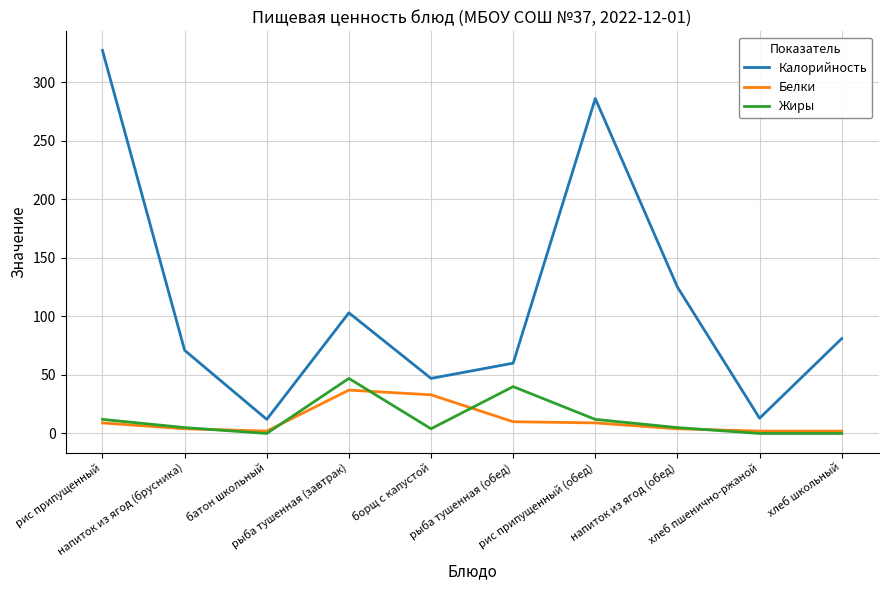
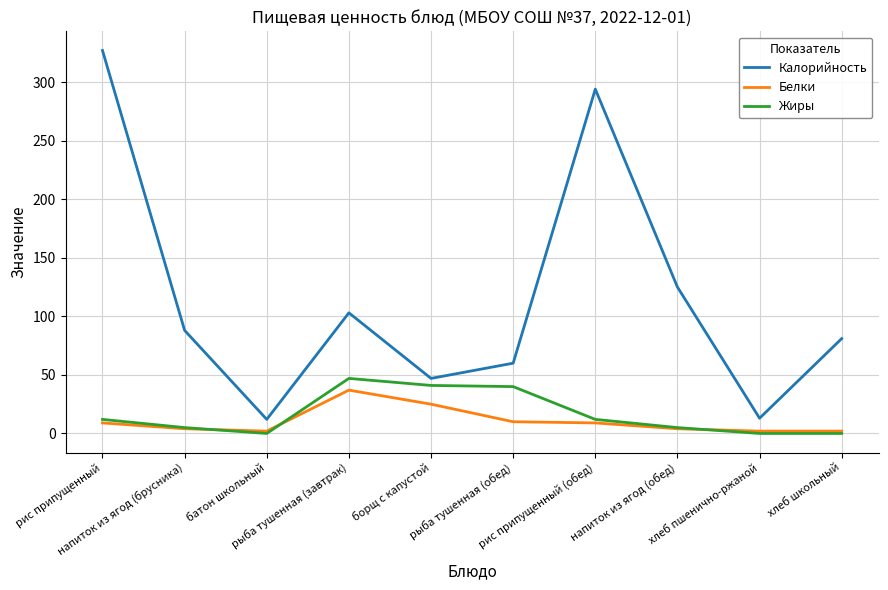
  {
    "Калорийность": {
      "рис припущенный": 327,
-     "напиток из ягод (брусника)": 71,
+     "напиток из ягод (брусника)": 88,
      "батон школьный": 12,
      "рыба тушенная (завтрак)": 103,
      "борщ с капустой": 47,
      "рыба тушенная (обед)": 60,
-     "рис припущенный (обед)": 286,
+     "рис припущенный (обед)": 294,
      "напиток из ягод (обед)": 125,
      "хлеб пшенично-ржаной": 13,
      "хлеб школьный": 81
    },
    "Белки": {
      "рис припущенный": 9,
      "рыба тушенная (завтрак)": 37,
-     "борщ с капустой": 33,
+     "борщ с капустой": 25,
      "рыба тушенная (обед)": 10,
      "рис припущенный (обед)": 9
    },
    "Жиры": {
      "рис припущенный": 12,
      "рыба тушенная (завтрак)": 47,
-     "борщ с капустой": 4,
+     "борщ с капустой": 41,
      "рыба тушенная (обед)": 40,
      "рис припущенный (обед)": 12
    }
  }
